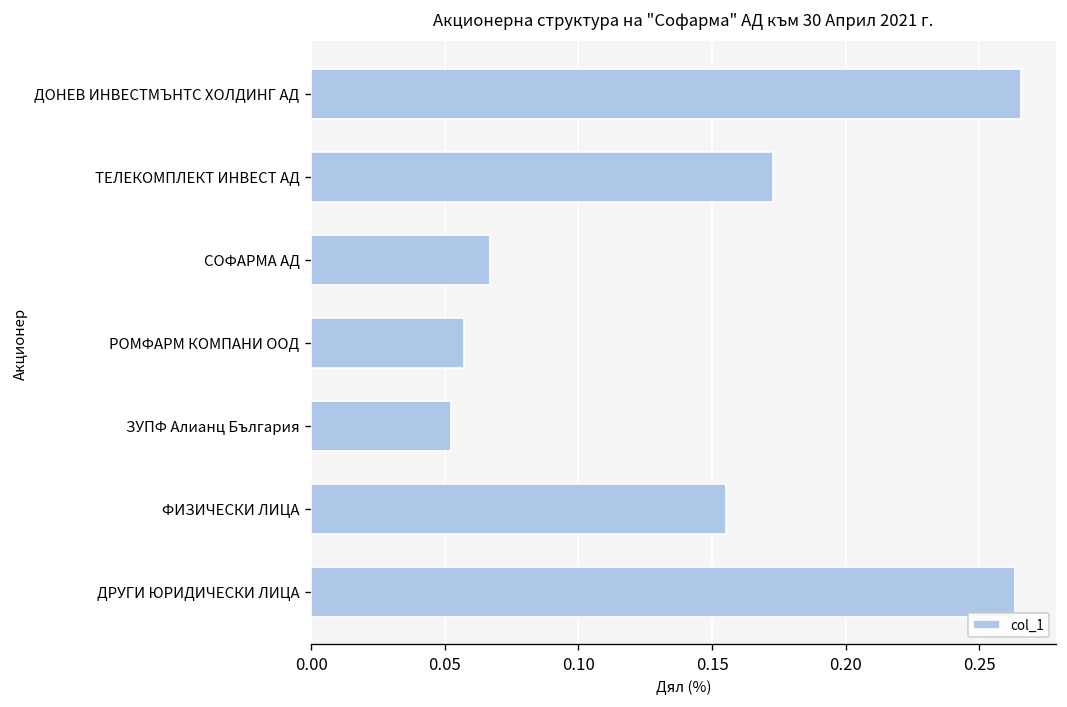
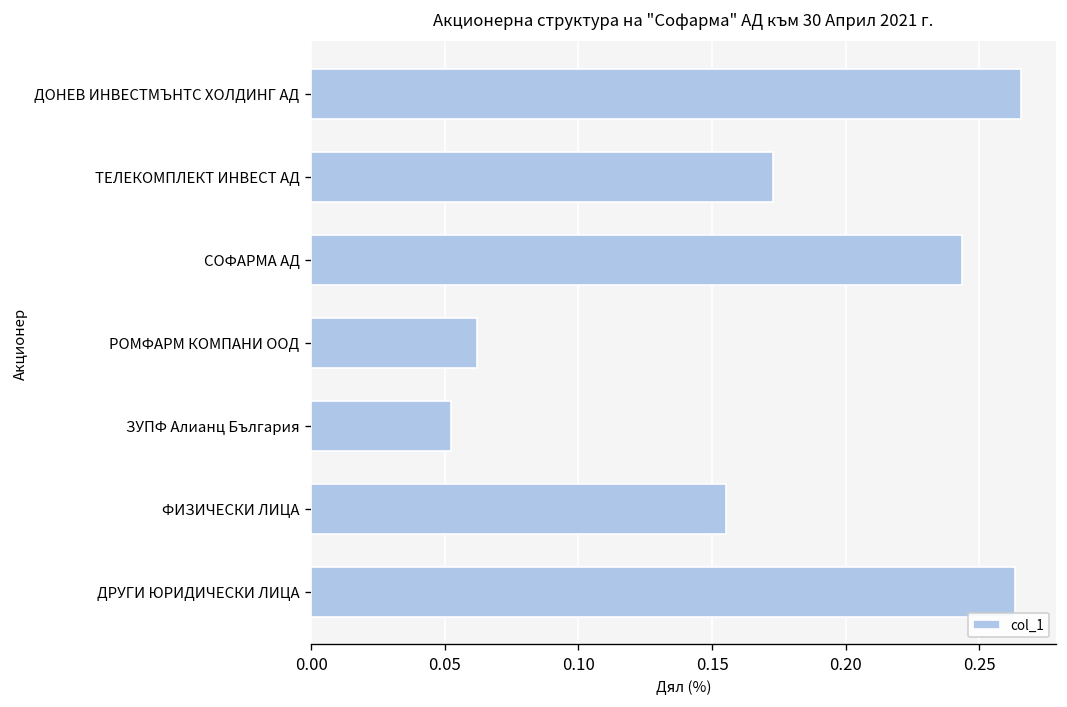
  {
    "ДОНЕВ ИНВЕСТМЪНТС ХОЛДИНГ АД": 0.265,
    "ТЕЛЕКОМПЛЕКТ ИНВЕСТ АД": 0.173,
-   "СОФАРМА АД": 0.067,
-   "РОМФАРМ КОМПАНИ ООД": 0.057,
+   "СОФАРМА АД": 0.244,
+   "РОМФАРМ КОМПАНИ ООД": 0.062,
    "ЗУПФ Алианц България": 0.052,
    "ФИЗИЧЕСКИ ЛИЦА": 0.155,
    "ДРУГИ ЮРИДИЧЕСКИ ЛИЦА": 0.263
  }
